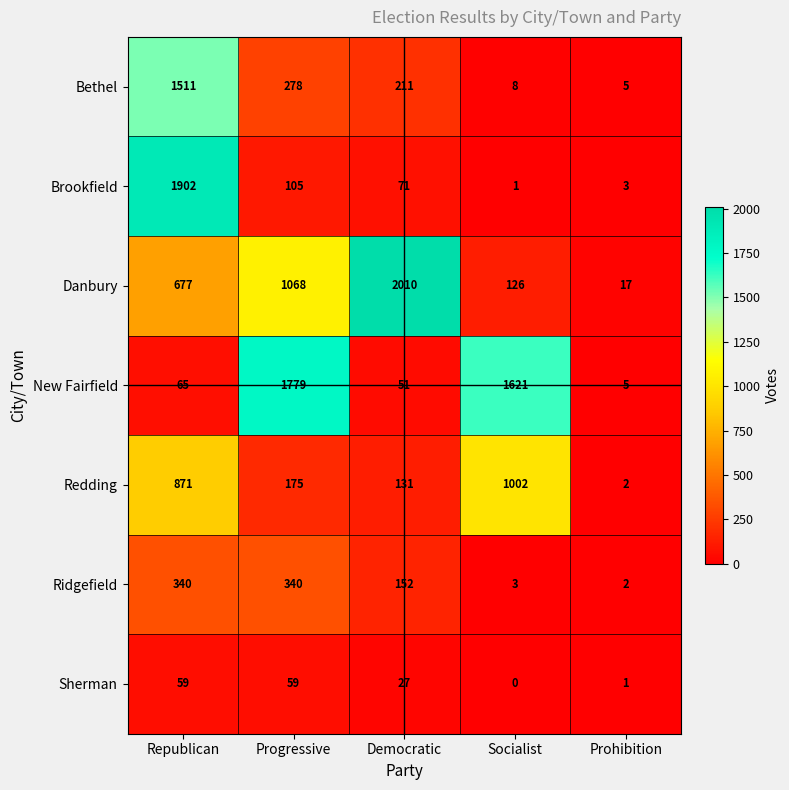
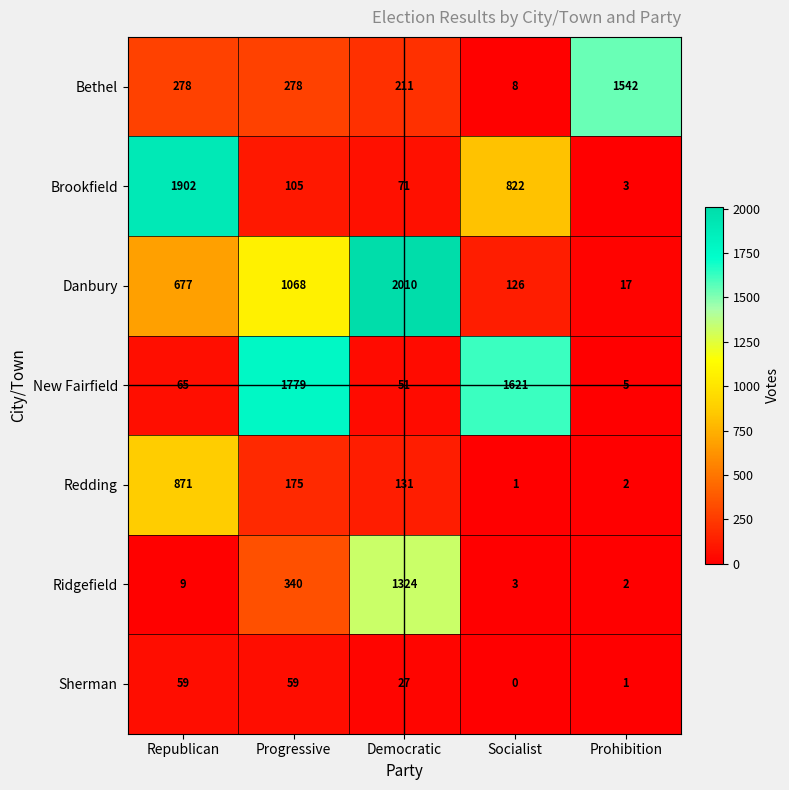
  {
    "Bethel": {
-     "Republican": 1511,
+     "Republican": 278,
      "Progressive": 278,
      "Democratic": 211,
      "Socialist": 8,
-     "Prohibition": 5
+     "Prohibition": 1542
    },
    "Brookfield": {
      "Republican": 1902,
      "Progressive": 105,
      "Democratic": 71,
-     "Socialist": 1,
+     "Socialist": 822,
      "Prohibition": 3
    },
    "Danbury": {
      "Republican": 677,
      "Progressive": 1068,
      "Democratic": 2010,
      "Socialist": 126,
      "Prohibition": 17
    },
    "New Fairfield": {
      "Republican": 65,
      "Progressive": 1779,
      "Democratic": 51,
      "Socialist": 1621,
      "Prohibition": 5
    },
    "Redding": {
      "Republican": 871,
      "Progressive": 175,
      "Democratic": 131,
-     "Socialist": 1002,
+     "Socialist": 1,
      "Prohibition": 2
    },
    "Ridgefield": {
-     "Republican": 340,
+     "Republican": 9,
      "Progressive": 340,
-     "Democratic": 152,
+     "Democratic": 1324,
      "Socialist": 3,
      "Prohibition": 2
    },
    "Sherman": {
      "Republican": 59,
      "Progressive": 59,
      "Democratic": 27,
      "Socialist": 0,
      "Prohibition": 1
    }
  }
